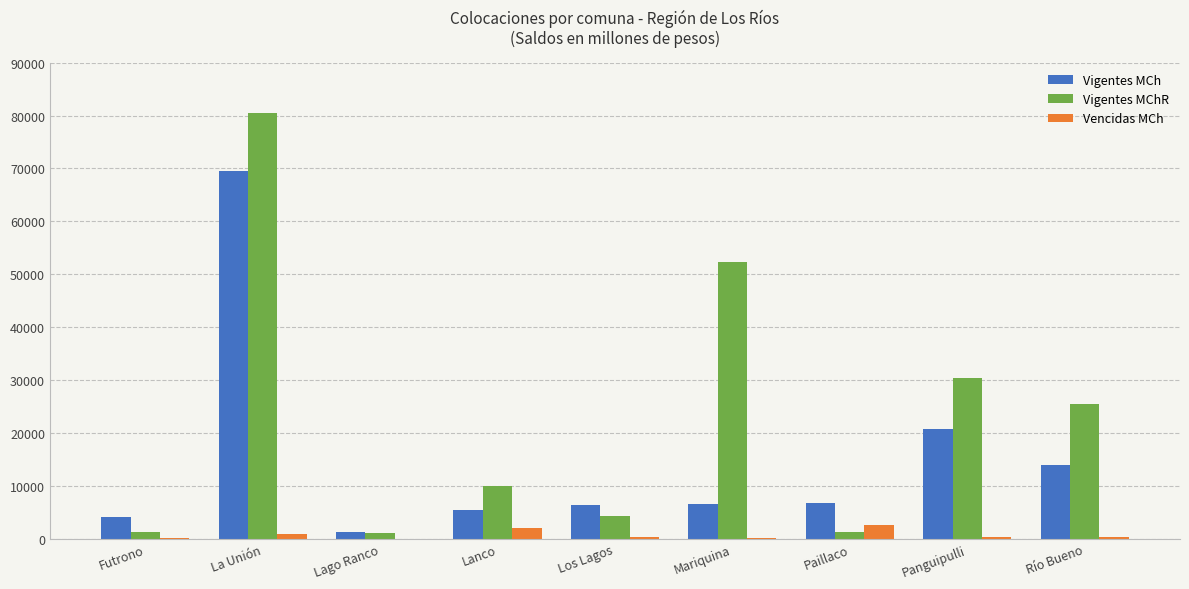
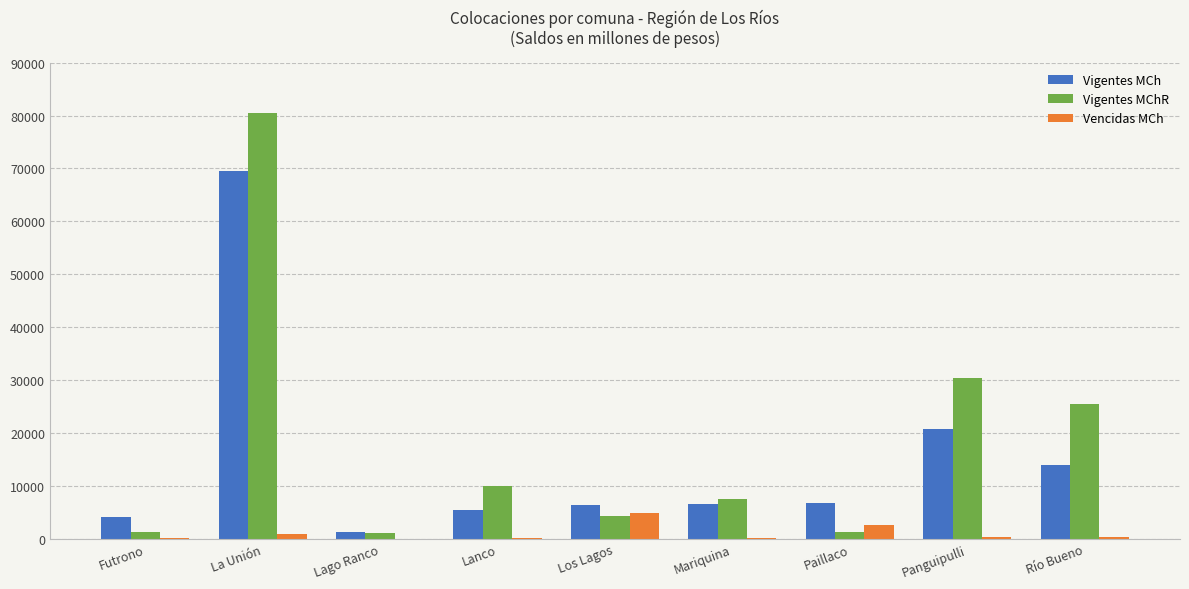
  {
    "Vigentes MCh": {
      "Futrono": 4000,
      "La Unión": 70000,
      "Lago Ranco": 1000,
      "Lanco": 6000,
      "Los Lagos": 6000,
      "Mariquina": 7000,
      "Paillaco": 7000,
      "Panguipulli": 21000,
      "Río Bueno": 14000
    },
    "Vigentes MChR": {
      "Futrono": 1000,
      "La Unión": 81000,
      "Lago Ranco": 1000,
      "Lanco": 10000,
      "Los Lagos": 4000,
-     "Mariquina": 52000,
+     "Mariquina": 7000,
      "Paillaco": 1000,
      "Panguipulli": 30000,
      "Río Bueno": 25000
    },
    "Vencidas MCh": {
      "La Unión": 1000,
-     "Lanco": 2000,
-     "Los Lagos": 0,
+     "Lanco": 0,
+     "Los Lagos": 5000,
      "Paillaco": 3000
    }
  }
